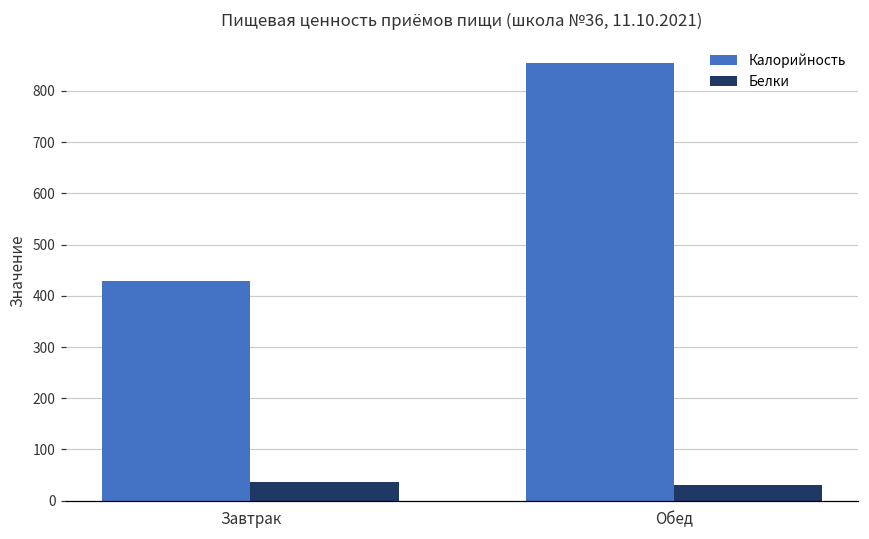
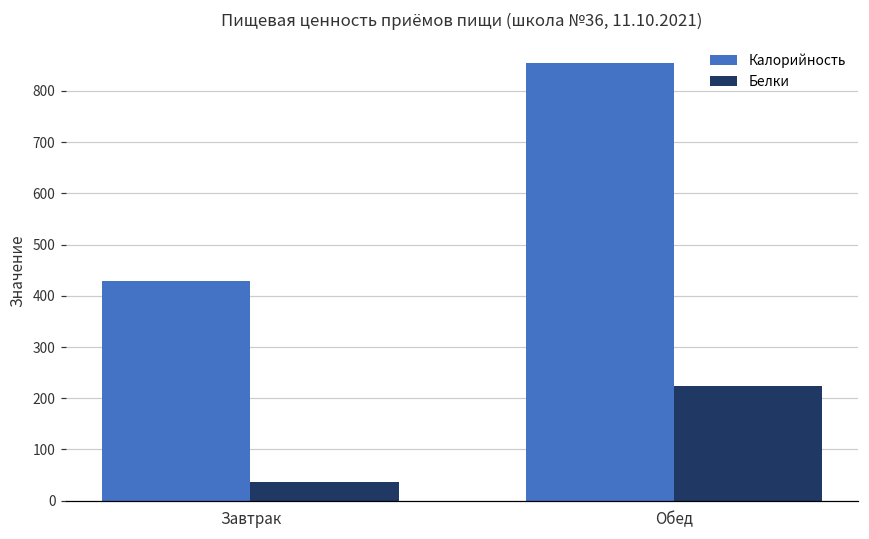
  {
    "Калорийность": {
      "Завтрак": 430,
      "Обед": 860
    },
    "Белки": {
      "Завтрак": 40,
-     "Обед": 30
+     "Обед": 220
    }
  }
